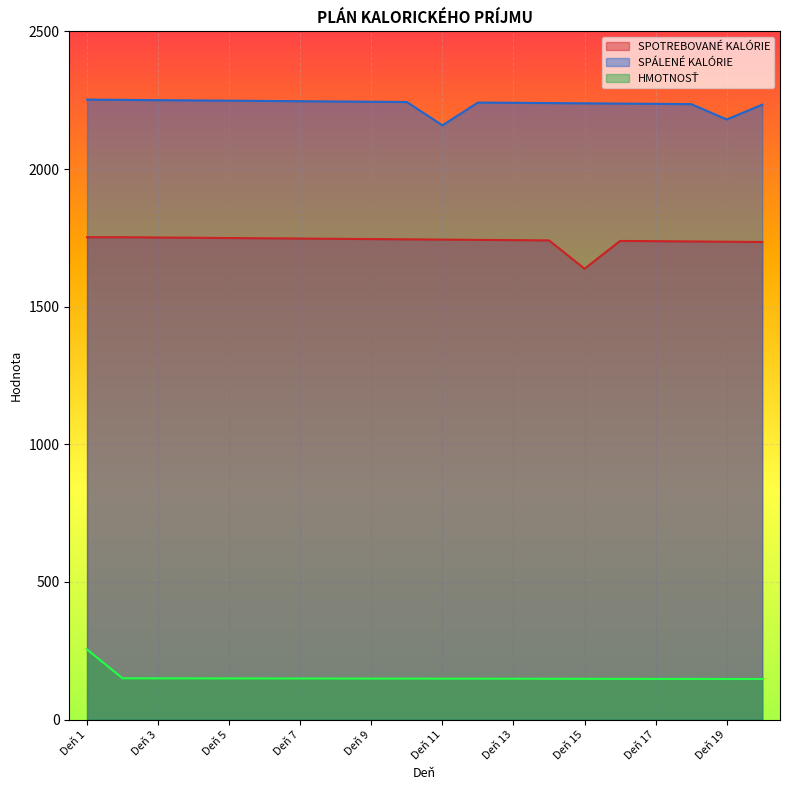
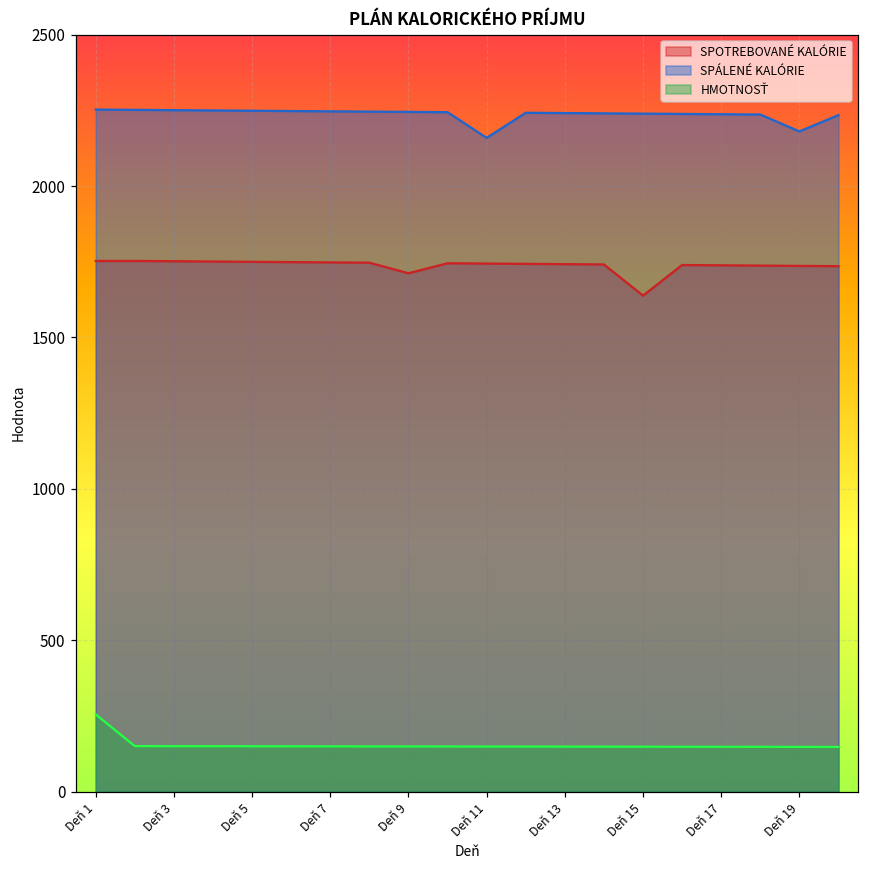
  {
    "SPOTREBOVANÉ KALÓRIE": {
      "Deň 1": 1750,
      "Deň 3": 1750,
      "Deň 5": 1750,
      "Deň 7": 1750,
-     "Deň 9": 1750,
+     "Deň 9": 1710,
      "Deň 11": 1740,
      "Deň 13": 1740,
      "Deň 15": 1640,
      "Deň 17": 1740,
      "Deň 19": 1740
    },
    "SPÁLENÉ KALÓRIE": {
      "Deň 1": 2250,
      "Deň 3": 2250,
      "Deň 5": 2250,
      "Deň 7": 2250,
      "Deň 9": 2240,
      "Deň 11": 2160,
      "Deň 13": 2240,
      "Deň 15": 2240,
      "Deň 17": 2240,
      "Deň 19": 2180
    },
    "HMOTNOSŤ": {
      "Deň 1": 250,
      "Deň 3": 150,
      "Deň 5": 150,
      "Deň 7": 150,
      "Deň 9": 150,
      "Deň 11": 150,
      "Deň 13": 150,
      "Deň 15": 150,
      "Deň 17": 150,
      "Deň 19": 150
    }
  }
